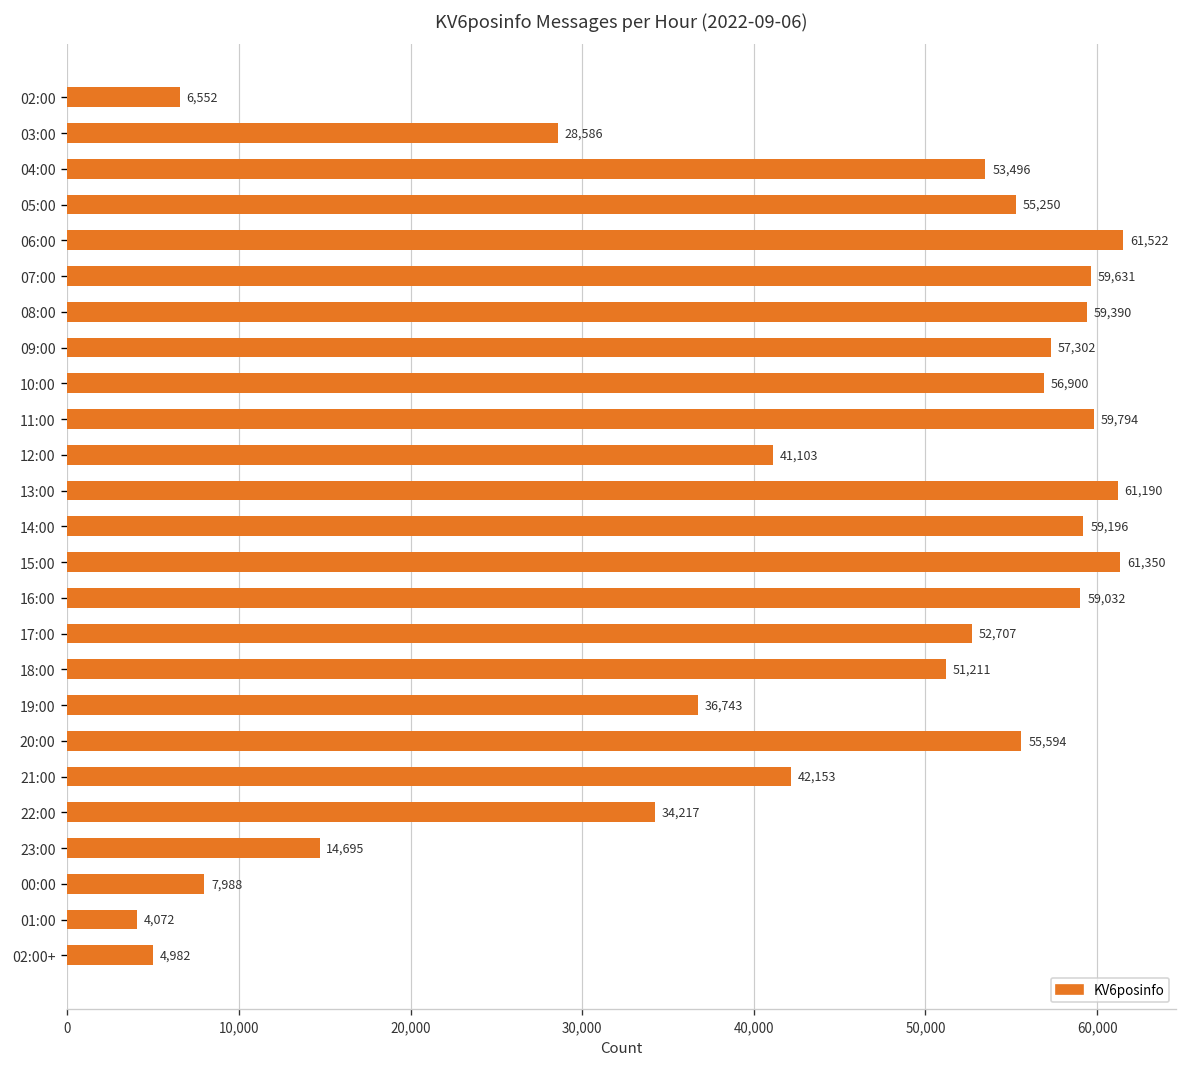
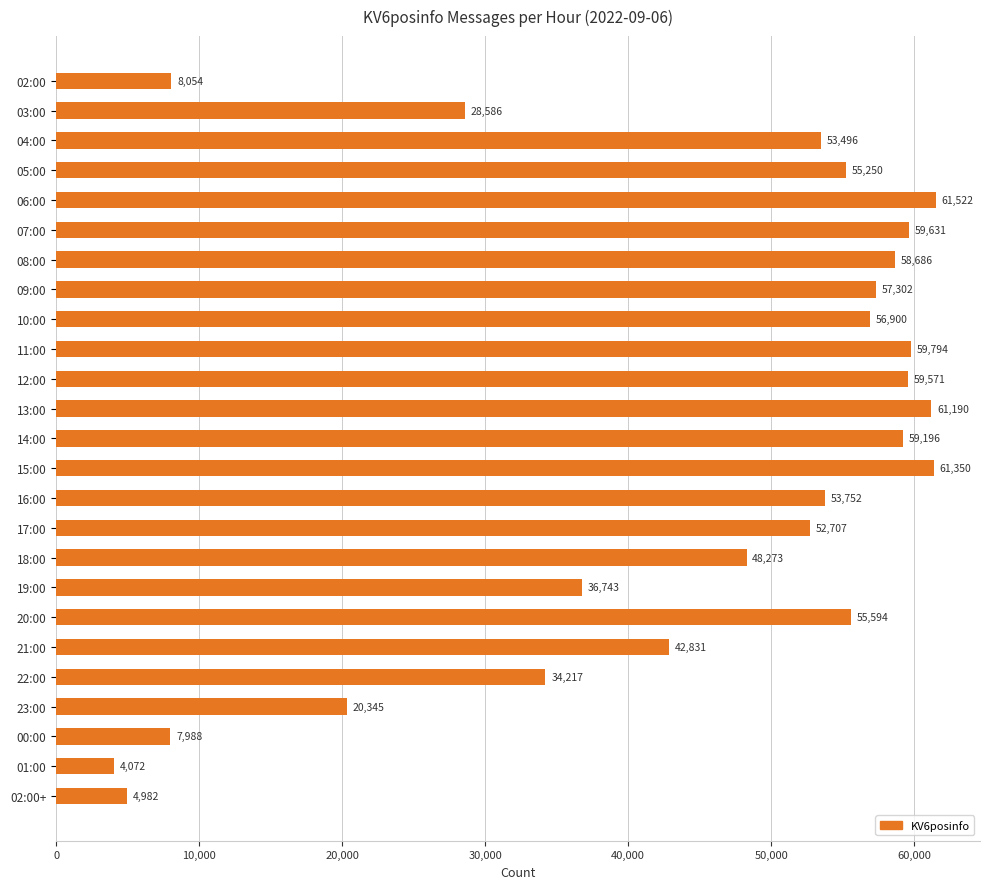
  {
-   "02:00": "6,552",
+   "02:00": "8,054",
    "03:00": "28,586",
    "04:00": "53,496",
    "05:00": "55,250",
    "06:00": "61,522",
    "07:00": "59,631",
-   "08:00": "59,390",
+   "08:00": "58,686",
    "09:00": "57,302",
    "10:00": "56,900",
    "11:00": "59,794",
-   "12:00": "41,103",
+   "12:00": "59,571",
    "13:00": "61,190",
    "14:00": "59,196",
    "15:00": "61,350",
-   "16:00": "59,032",
+   "16:00": "53,752",
    "17:00": "52,707",
-   "18:00": "51,211",
+   "18:00": "48,273",
    "19:00": "36,743",
    "20:00": "55,594",
-   "21:00": "42,153",
+   "21:00": "42,831",
    "22:00": "34,217",
-   "23:00": "14,695",
+   "23:00": "20,345",
    "00:00": "7,988",
    "01:00": "4,072",
    "02:00+": "4,982"
  }
